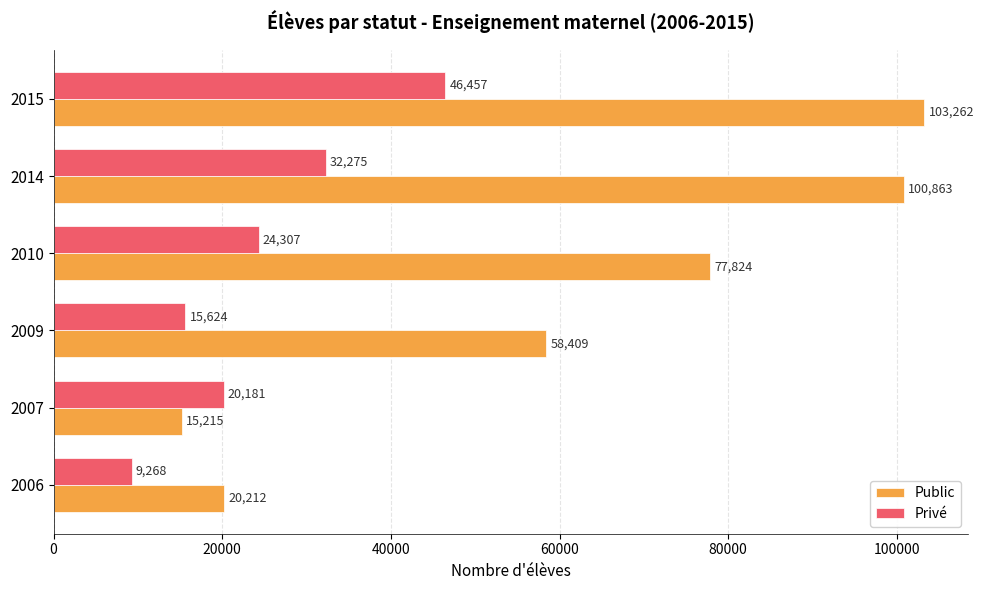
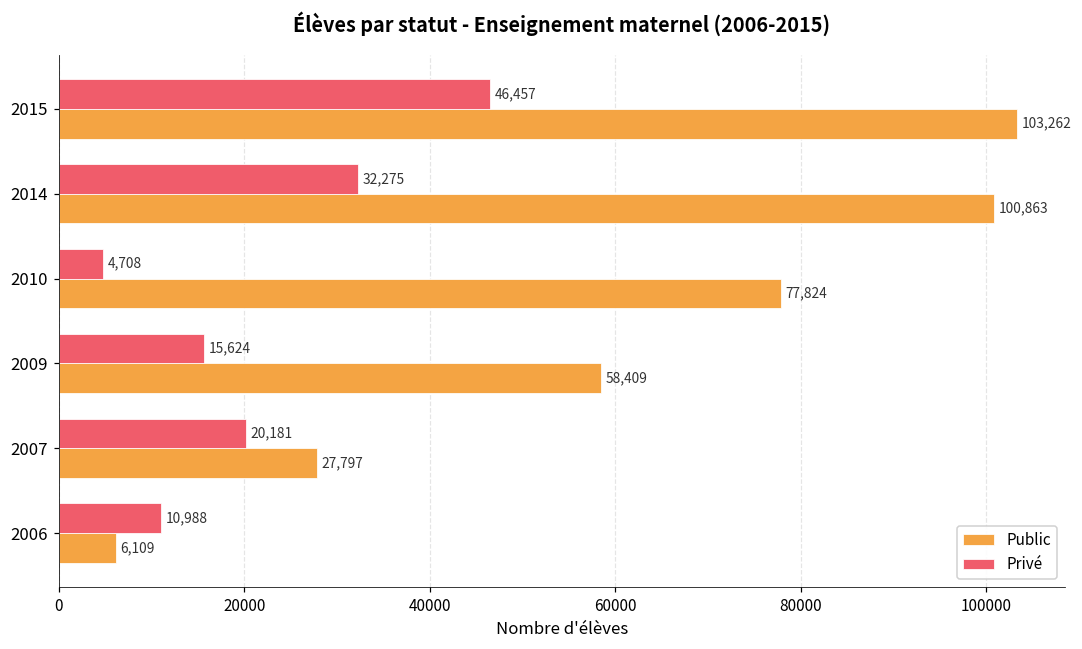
  {
    "Public": {
      "2015": "103,262",
      "2014": "100,863",
      "2010": "77,824",
      "2009": "58,409",
-     "2007": "15,215",
-     "2006": "20,212"
+     "2007": "27,797",
+     "2006": "6,109"
    },
    "Privé": {
      "2015": "46,457",
      "2014": "32,275",
-     "2010": "24,307",
+     "2010": "4,708",
      "2009": "15,624",
      "2007": "20,181",
-     "2006": "9,268"
+     "2006": "10,988"
    }
  }
